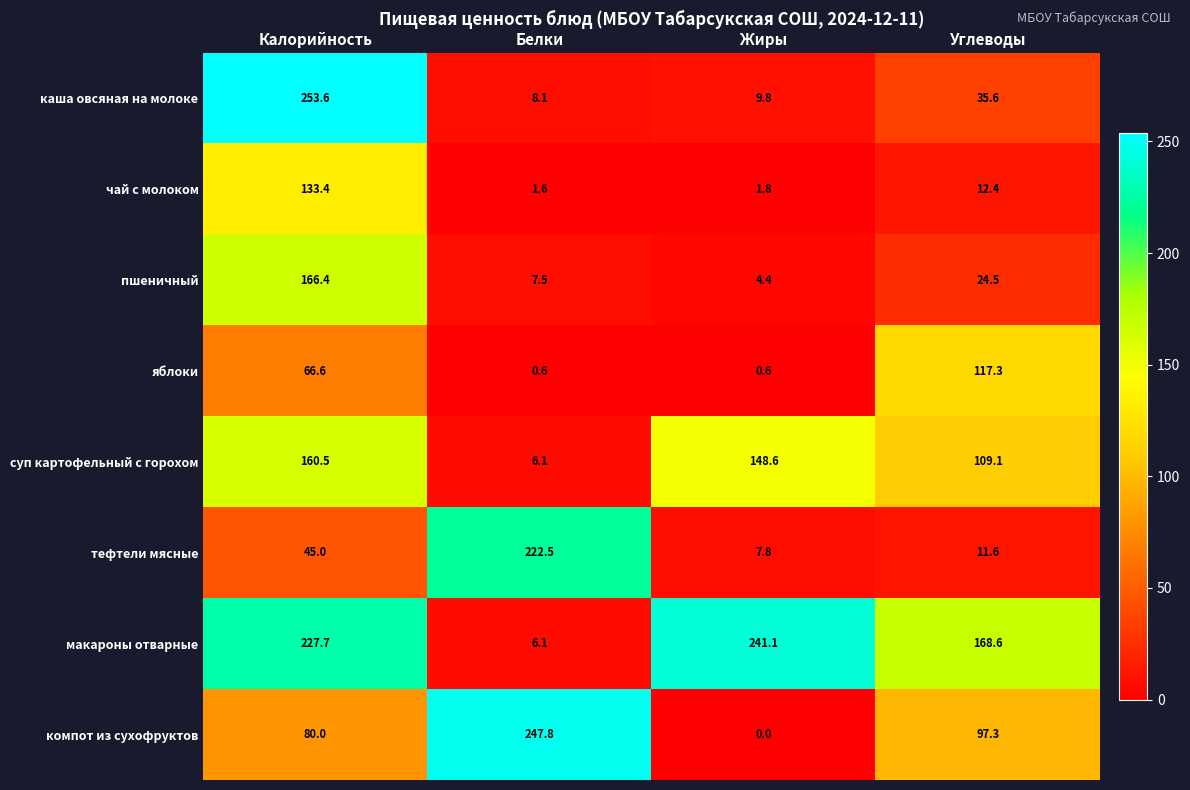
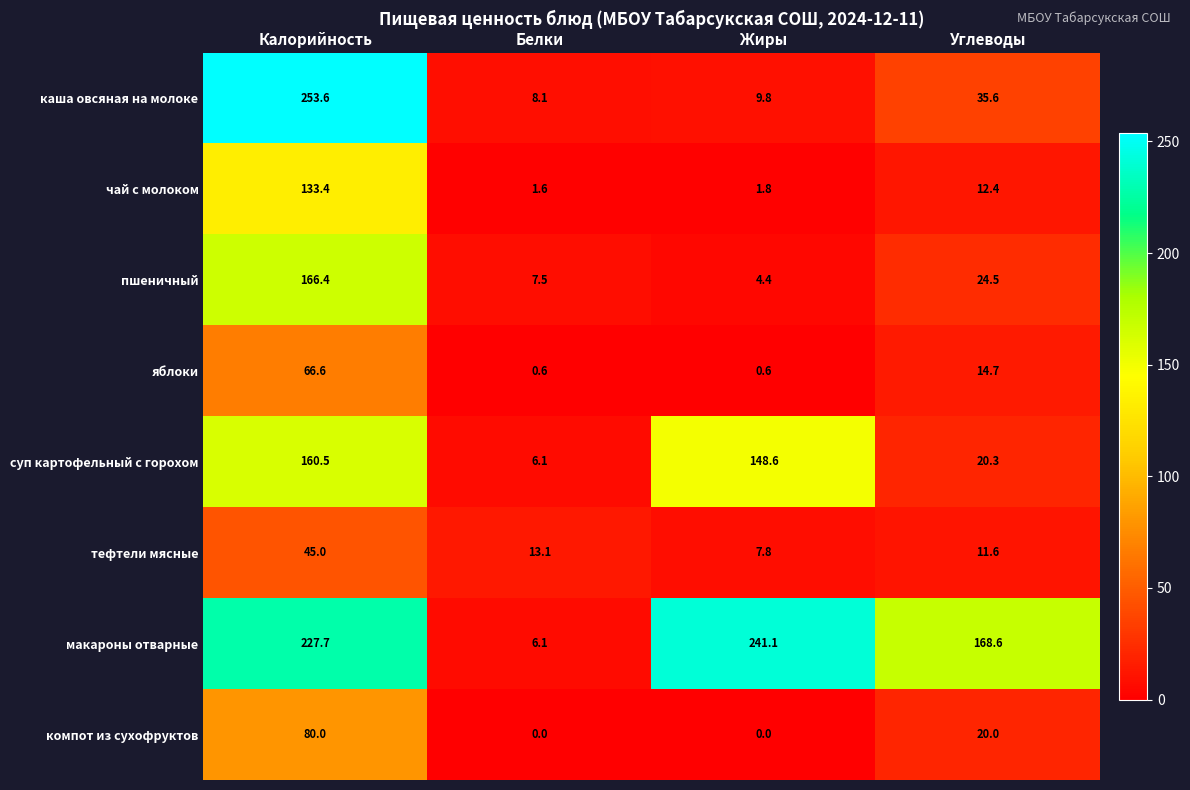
  {
    "каша овсяная на молоке": {
      "Калорийность": 253.6,
      "Белки": 8.1,
      "Жиры": 9.8,
      "Углеводы": 35.6
    },
    "чай с молоком": {
      "Калорийность": 133.4,
      "Белки": 1.6,
      "Жиры": 1.8,
      "Углеводы": 12.4
    },
    "пшеничный": {
      "Калорийность": 166.4,
      "Белки": 7.5,
      "Жиры": 4.4,
      "Углеводы": 24.5
    },
    "яблоки": {
      "Калорийность": 66.6,
      "Белки": 0.6,
      "Жиры": 0.6,
-     "Углеводы": 117.3
+     "Углеводы": 14.7
    },
    "суп картофельный с горохом": {
      "Калорийность": 160.5,
      "Белки": 6.1,
      "Жиры": 148.6,
-     "Углеводы": 109.1
+     "Углеводы": 20.3
    },
    "тефтели мясные": {
      "Калорийность": 45.0,
-     "Белки": 222.5,
+     "Белки": 13.1,
      "Жиры": 7.8,
      "Углеводы": 11.6
    },
    "макароны отварные": {
      "Калорийность": 227.7,
      "Белки": 6.1,
      "Жиры": 241.1,
      "Углеводы": 168.6
    },
    "компот из сухофруктов": {
      "Калорийность": 80.0,
-     "Белки": 247.8,
+     "Белки": 0.0,
      "Жиры": 0.0,
-     "Углеводы": 97.3
+     "Углеводы": 20.0
    }
  }
